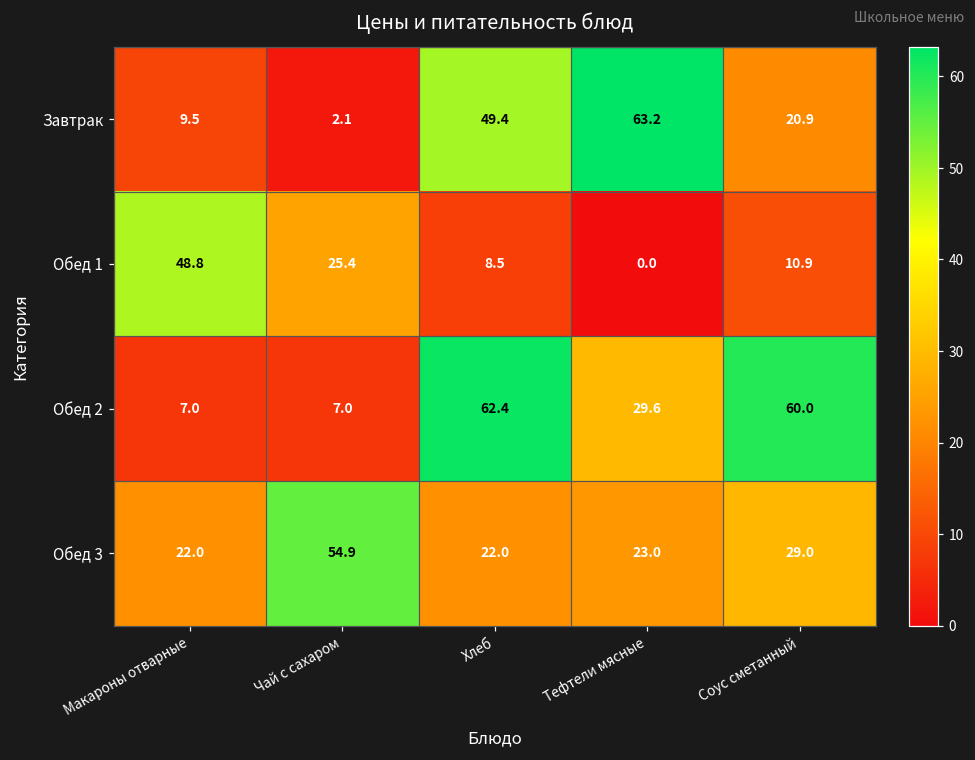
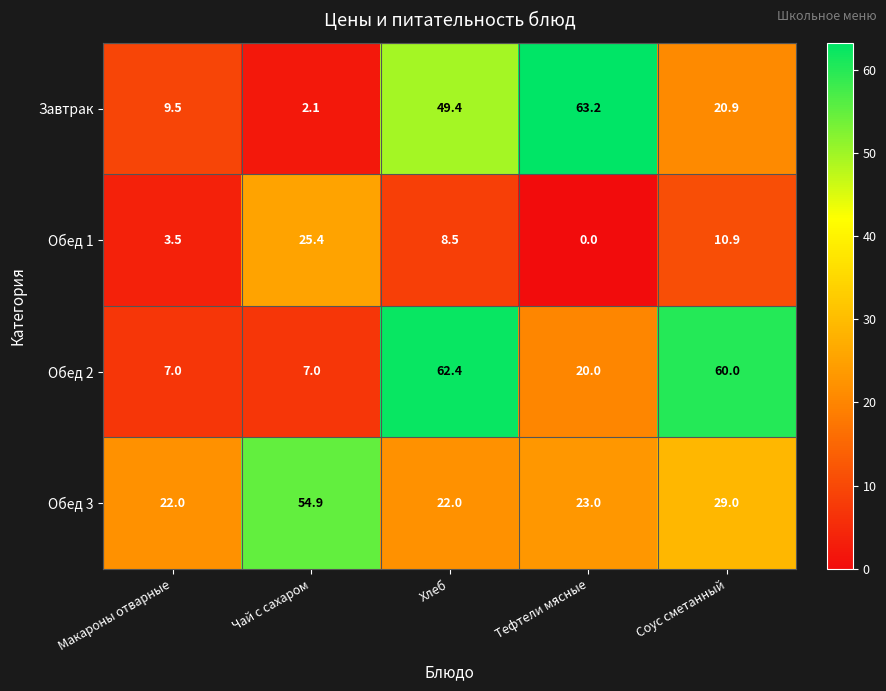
  {
    "Завтрак": {
      "Макароны отварные": 9.5,
      "Чай с сахаром": 2.1,
      "Хлеб": 49.4,
      "Тефтели мясные": 63.2,
      "Соус сметанный": 20.9
    },
    "Обед 1": {
-     "Макароны отварные": 48.8,
+     "Макароны отварные": 3.5,
      "Чай с сахаром": 25.4,
      "Хлеб": 8.5,
      "Тефтели мясные": 0.0,
      "Соус сметанный": 10.9
    },
    "Обед 2": {
      "Макароны отварные": 7.0,
      "Чай с сахаром": 7.0,
      "Хлеб": 62.4,
-     "Тефтели мясные": 29.6,
+     "Тефтели мясные": 20.0,
      "Соус сметанный": 60.0
    },
    "Обед 3": {
      "Макароны отварные": 22.0,
      "Чай с сахаром": 54.9,
      "Хлеб": 22.0,
      "Тефтели мясные": 23.0,
      "Соус сметанный": 29.0
    }
  }
